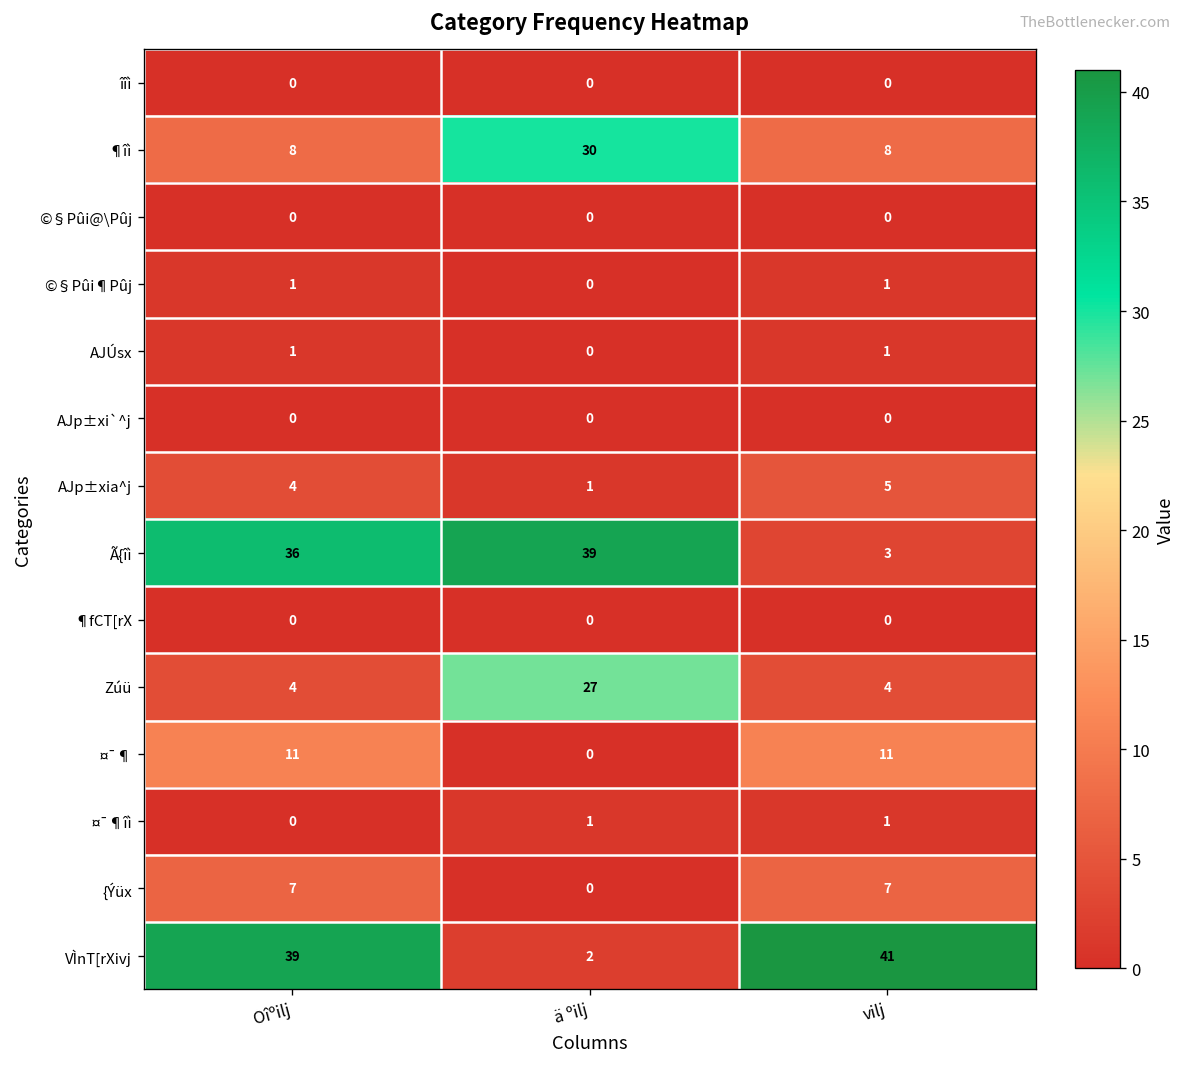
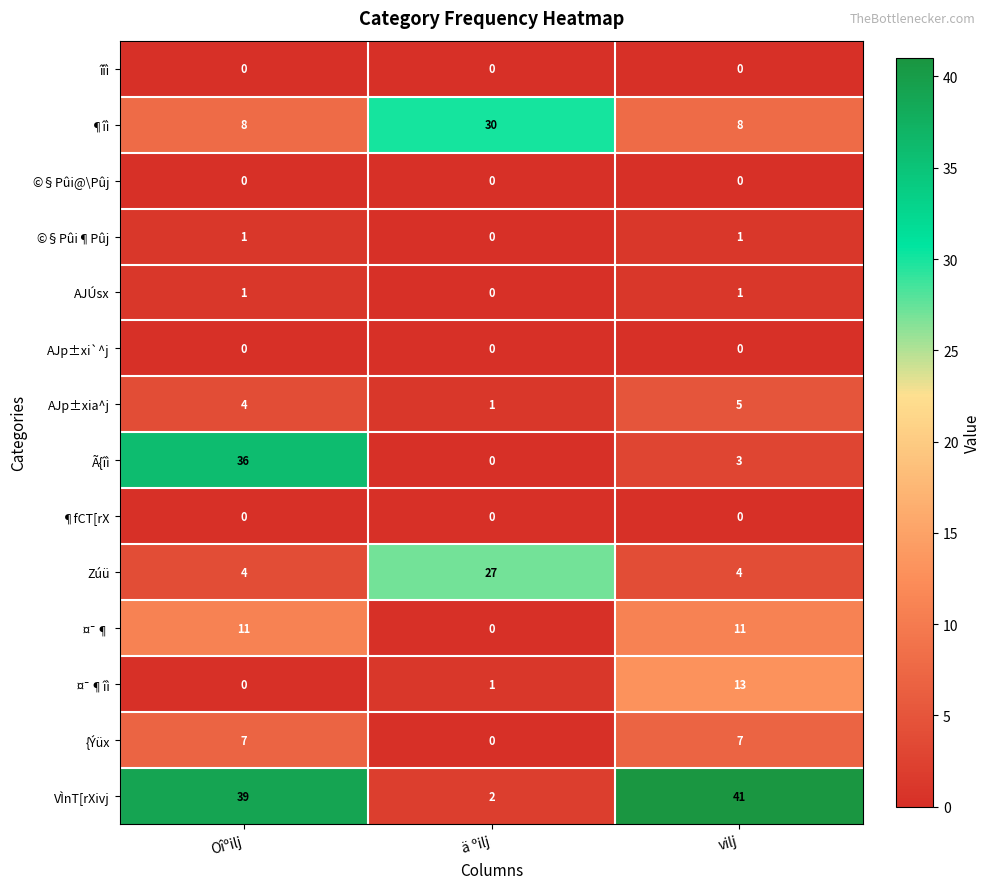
  {
    "îîì": {
      "Oîºilj": 0,
      "ä ºilj": 0,
      "vilj": 0
    },
    "¶îì": {
      "Oîºilj": 8,
      "ä ºilj": 30,
      "vilj": 8
    },
    "©§Pûi@\\Pûj": {
      "Oîºilj": 0,
      "ä ºilj": 0,
      "vilj": 0
    },
    "©§Pûi¶Pûj": {
      "Oîºilj": 1,
      "ä ºilj": 0,
      "vilj": 1
    },
    "AJÚsx": {
      "Oîºilj": 1,
      "ä ºilj": 0,
      "vilj": 1
    },
    "AJp±xi`^j": {
      "Oîºilj": 0,
      "ä ºilj": 0,
      "vilj": 0
    },
    "AJp±xia^j": {
      "Oîºilj": 4,
      "ä ºilj": 1,
      "vilj": 5
    },
    "Ã{îì": {
      "Oîºilj": 36,
-     "ä ºilj": 39,
+     "ä ºilj": 0,
      "vilj": 3
    },
    "¶fCT[rX": {
      "Oîºilj": 0,
      "ä ºilj": 0,
      "vilj": 0
    },
    "Zúü": {
      "Oîºilj": 4,
      "ä ºilj": 27,
      "vilj": 4
    },
    "¤¯¶": {
      "Oîºilj": 11,
      "ä ºilj": 0,
      "vilj": 11
    },
    "¤¯¶îì": {
      "Oîºilj": 0,
      "ä ºilj": 1,
-     "vilj": 1
+     "vilj": 13
    },
    "{Ýüx": {
      "Oîºilj": 7,
      "ä ºilj": 0,
      "vilj": 7
    },
    "VÌnT[rXivj": {
      "Oîºilj": 39,
      "ä ºilj": 2,
      "vilj": 41
    }
  }
